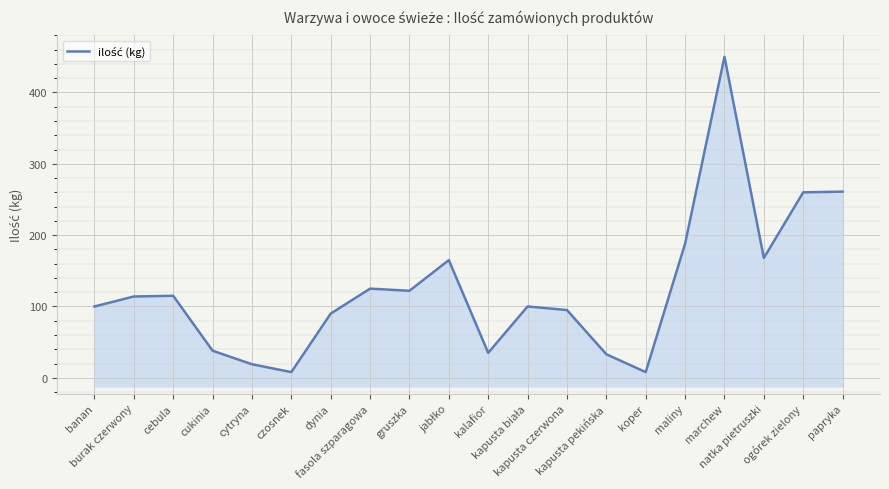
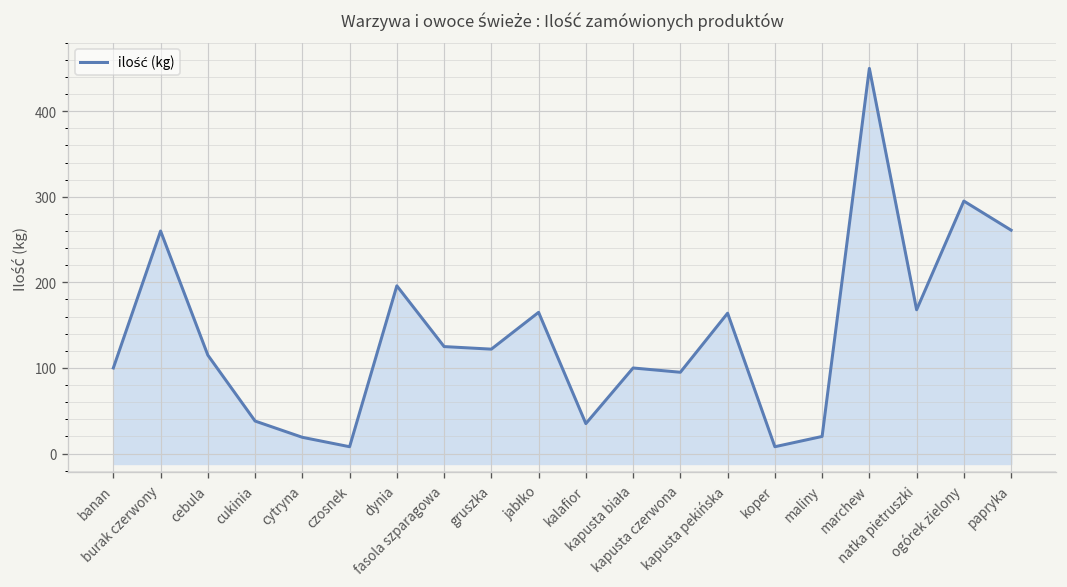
  {
    "banan": 100,
-   "burak czerwony": 110,
+   "burak czerwony": 260,
    "cebula": 120,
    "cukinia": 40,
    "cytryna": 20,
    "czosnek": 10,
-   "dynia": 90,
+   "dynia": 200,
    "fasola szparagowa": 130,
    "gruszka": 120,
    "jabłko": 170,
    "kalafior": 40,
    "kapusta biała": 100,
    "kapusta czerwona": 100,
-   "kapusta pekińska": 30,
+   "kapusta pekińska": 160,
    "koper": 10,
-   "maliny": 190,
+   "maliny": 20,
    "marchew": 450,
    "natka pietruszki": 170,
-   "ogórek zielony": 260,
+   "ogórek zielony": 300,
    "papryka": 260
  }
